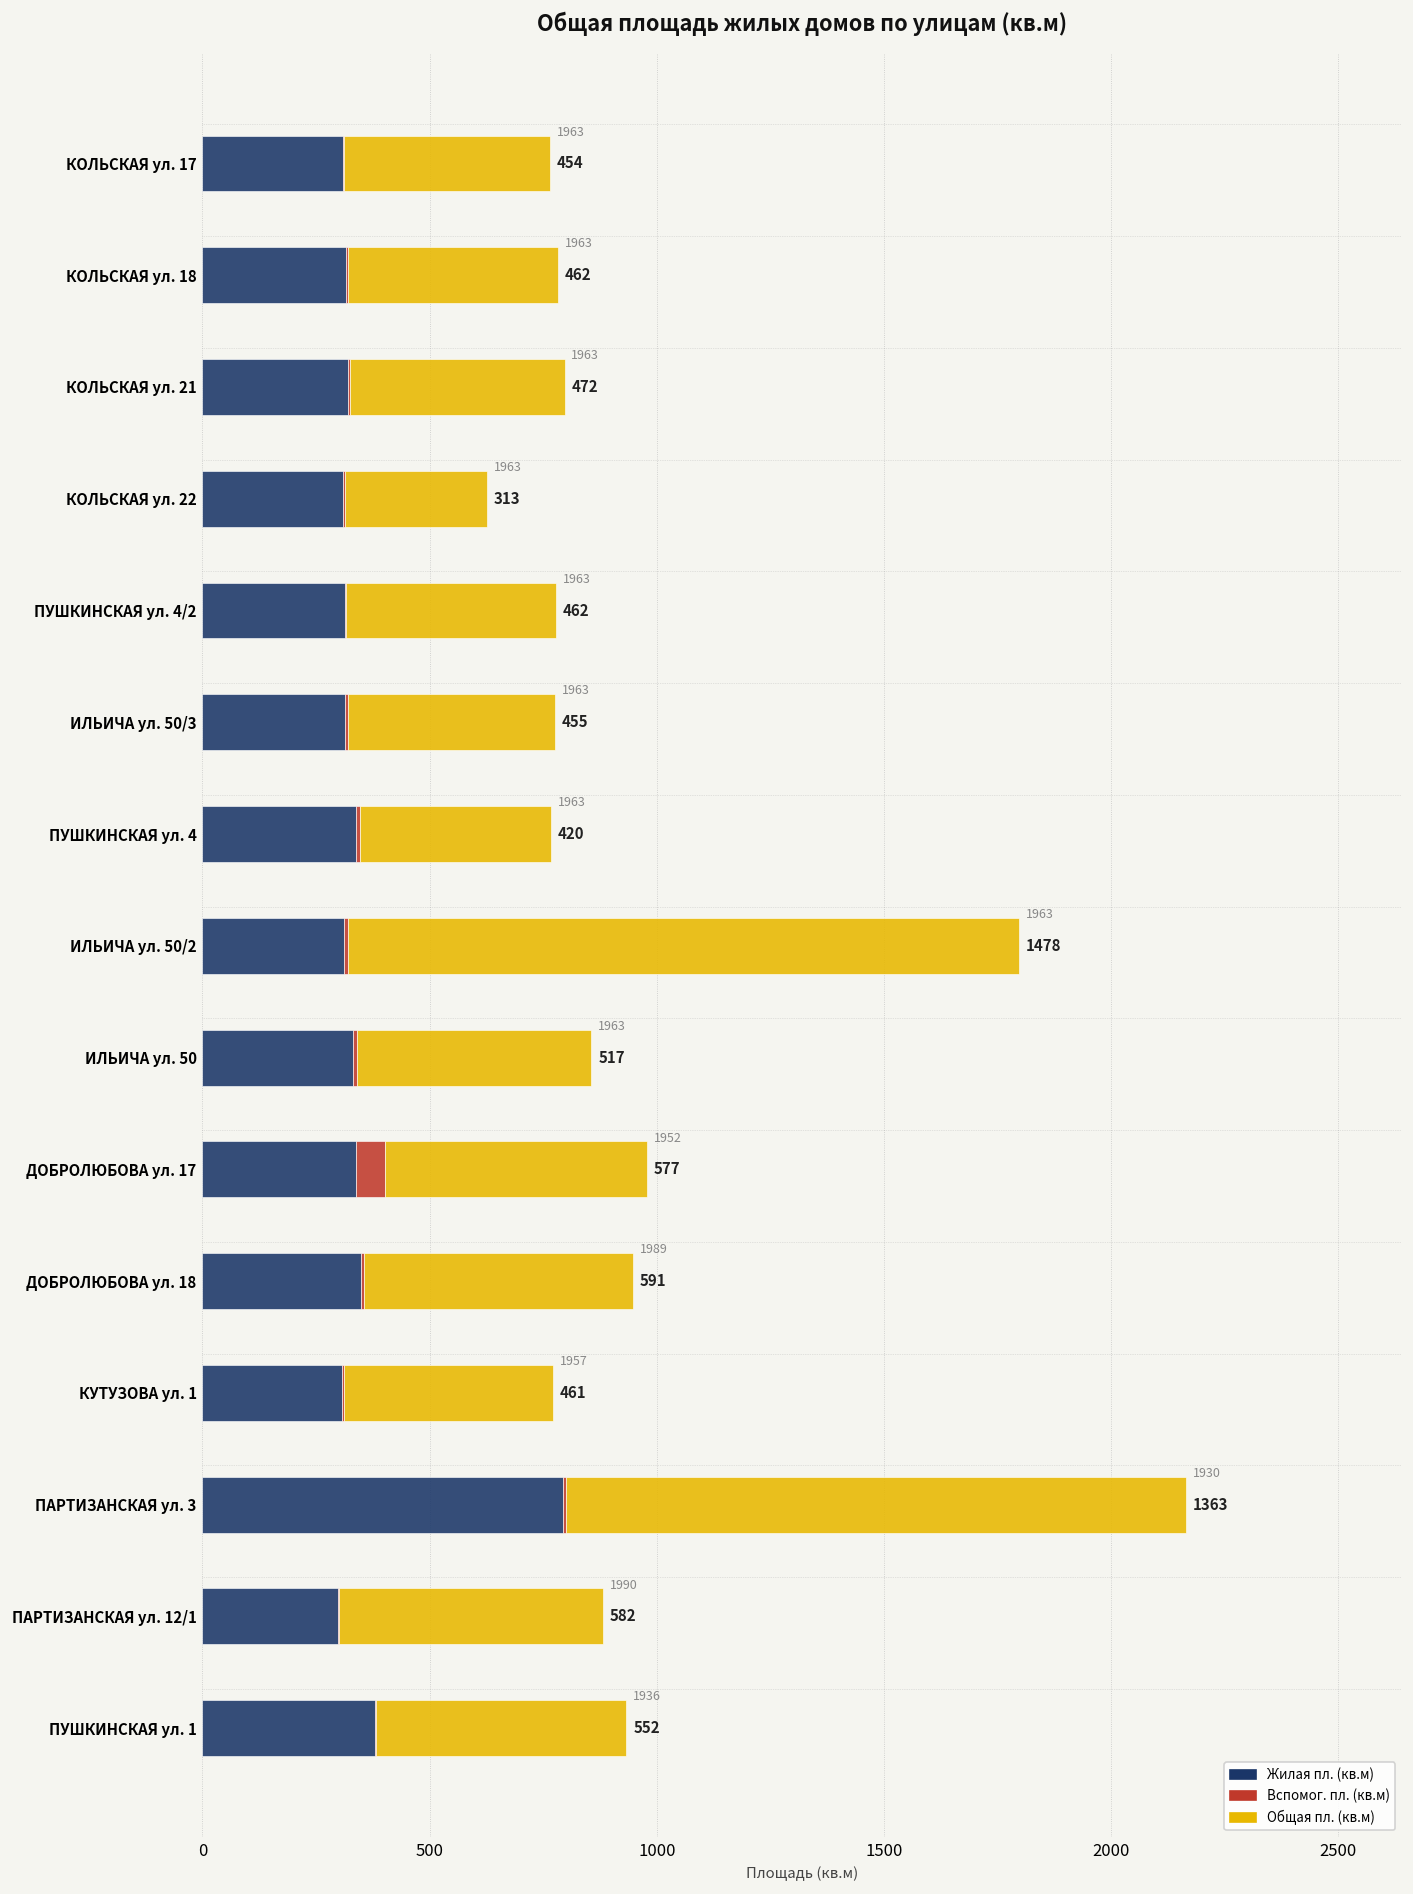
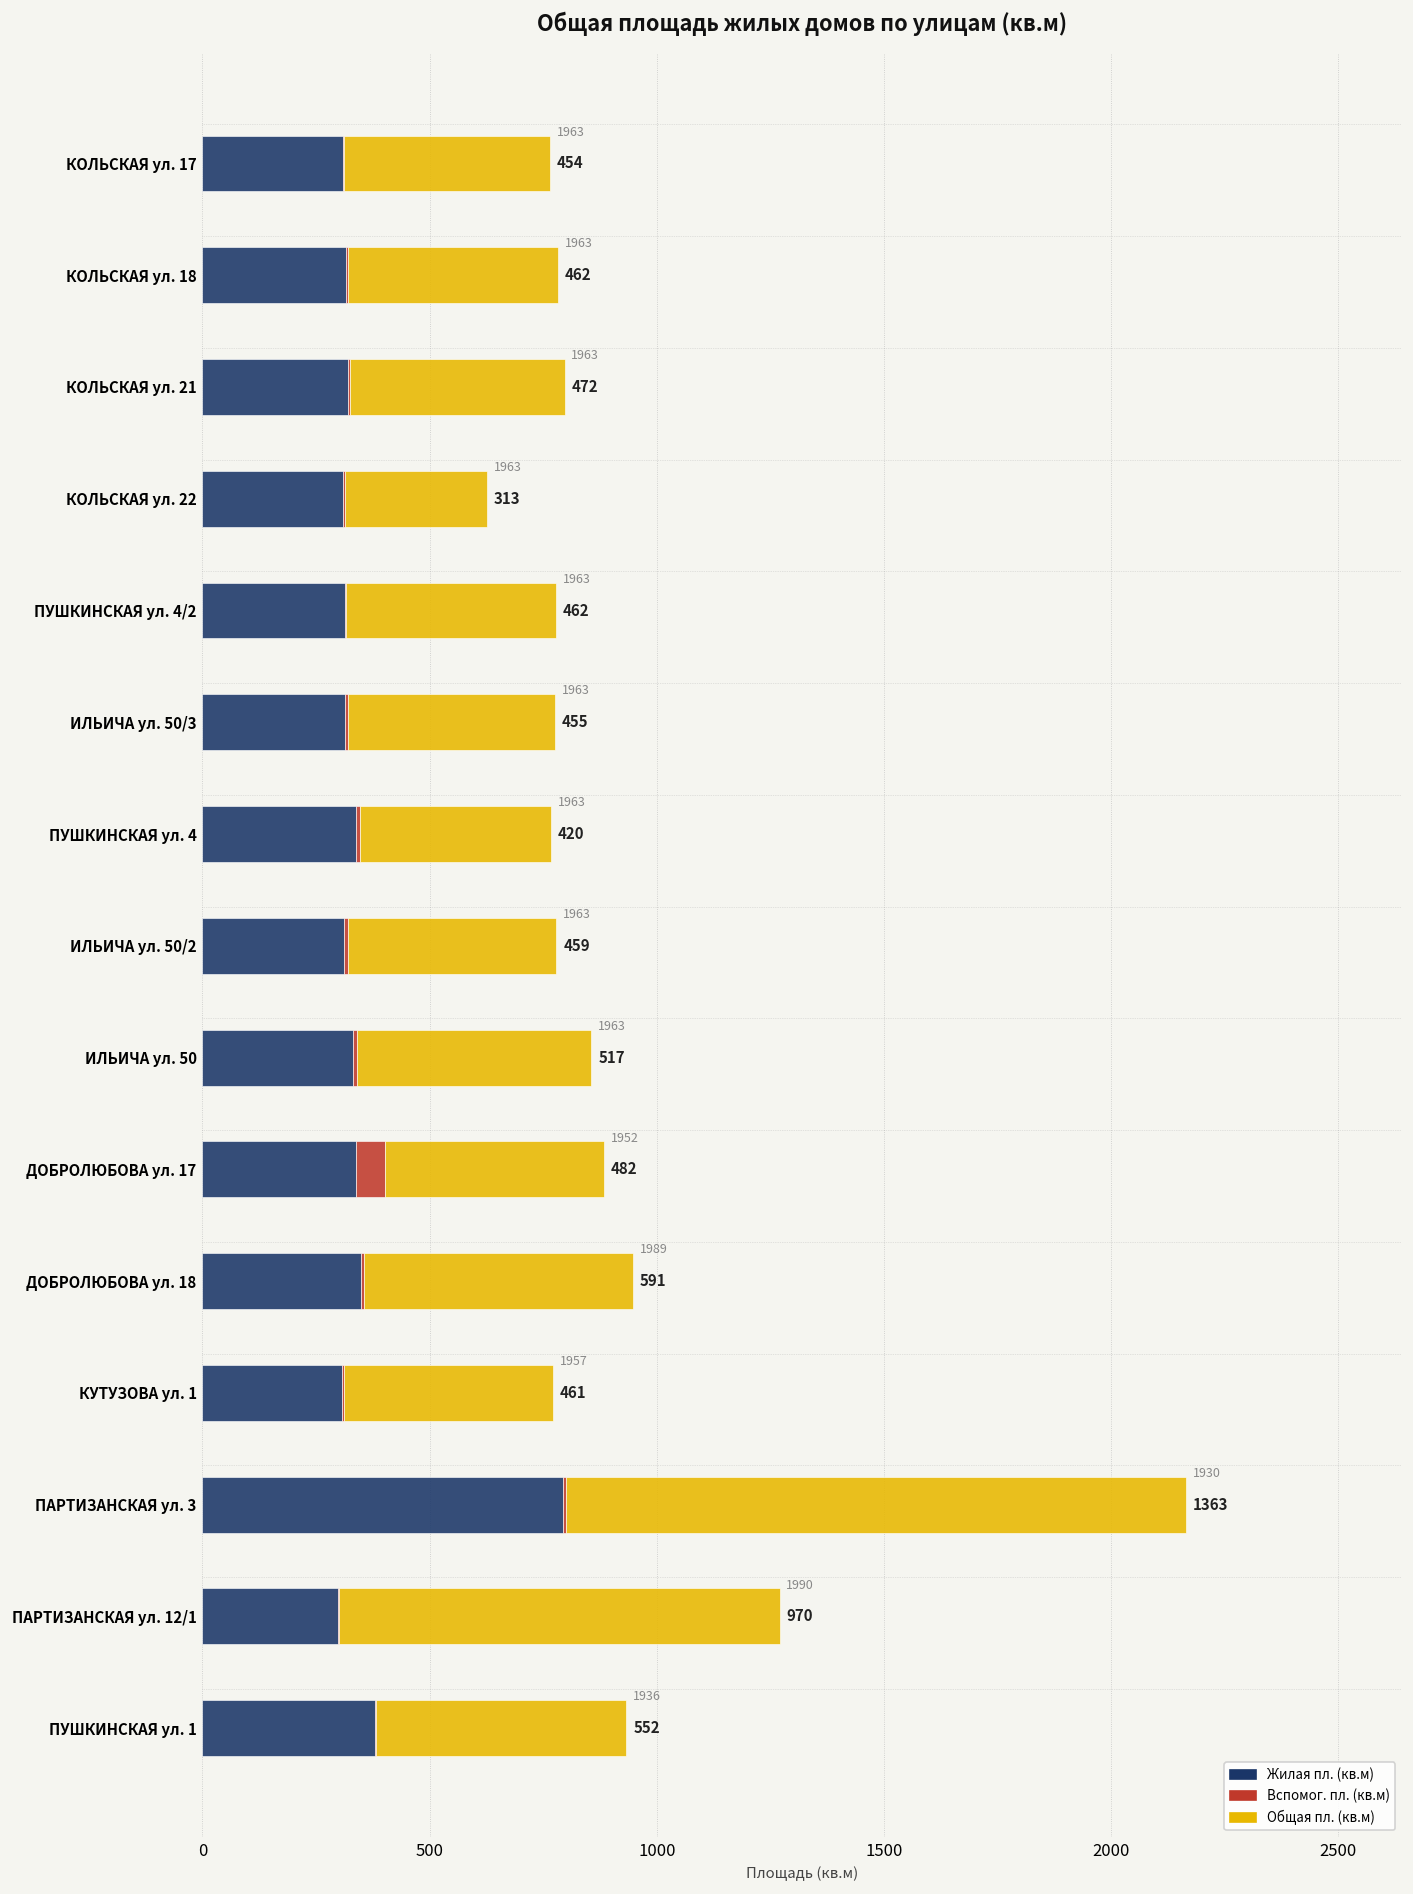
  {
    "Жилая пл. (кв.м)": {
      "КОЛЬСКАЯ ул. 17": 310,
      "КОЛЬСКАЯ ул. 18": 320,
      "КОЛЬСКАЯ ул. 21": 320,
      "КОЛЬСКАЯ ул. 22": 310,
      "ПУШКИНСКАЯ ул. 4/2": 310,
      "ИЛЬИЧА ул. 50/3": 310,
      "ПУШКИНСКАЯ ул. 4": 340,
      "ИЛЬИЧА ул. 50/2": 310,
      "ИЛЬИЧА ул. 50": 330,
      "ДОБРОЛЮБОВА ул. 17": 340,
      "ДОБРОЛЮБОВА ул. 18": 350,
      "КУТУЗОВА ул. 1": 310,
      "ПАРТИЗАНСКАЯ ул. 3": 790,
      "ПАРТИЗАНСКАЯ ул. 12/1": 300,
      "ПУШКИНСКАЯ ул. 1": 380
    },
    "Вспомог. пл. (кв.м)": {
      "ИЛЬИЧА ул. 50/3": 10,
      "ПУШКИНСКАЯ ул. 4": 10,
      "ИЛЬИЧА ул. 50/2": 10,
      "ИЛЬИЧА ул. 50": 10,
      "ДОБРОЛЮБОВА ул. 17": 70,
      "ДОБРОЛЮБОВА ул. 18": 10,
      "ПАРТИЗАНСКАЯ ул. 3": 10
    },
    "Общая пл. (кв.м)": {
      "КОЛЬСКАЯ ул. 17": 454,
      "КОЛЬСКАЯ ул. 18": 462,
      "КОЛЬСКАЯ ул. 21": 472,
      "КОЛЬСКАЯ ул. 22": 313,
      "ПУШКИНСКАЯ ул. 4/2": 462,
      "ИЛЬИЧА ул. 50/3": 455,
      "ПУШКИНСКАЯ ул. 4": 420,
-     "ИЛЬИЧА ул. 50/2": 1478,
+     "ИЛЬИЧА ул. 50/2": 459,
      "ИЛЬИЧА ул. 50": 517,
-     "ДОБРОЛЮБОВА ул. 17": 577,
+     "ДОБРОЛЮБОВА ул. 17": 482,
      "ДОБРОЛЮБОВА ул. 18": 591,
      "КУТУЗОВА ул. 1": 461,
      "ПАРТИЗАНСКАЯ ул. 3": 1363,
-     "ПАРТИЗАНСКАЯ ул. 12/1": 582,
+     "ПАРТИЗАНСКАЯ ул. 12/1": 970,
      "ПУШКИНСКАЯ ул. 1": 552
    }
  }
